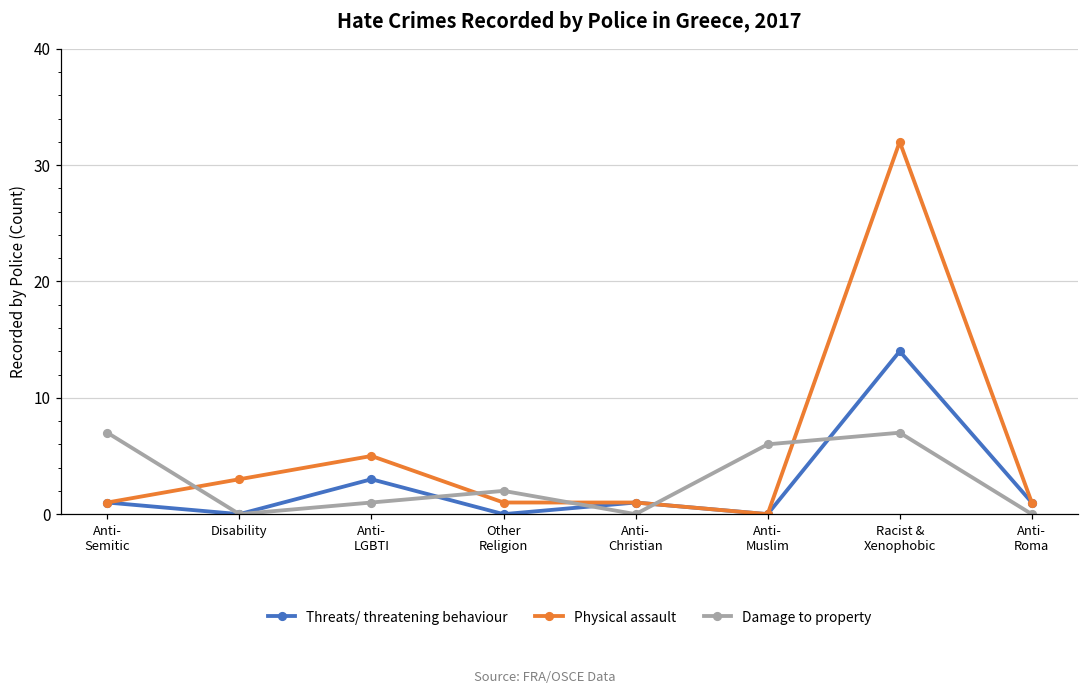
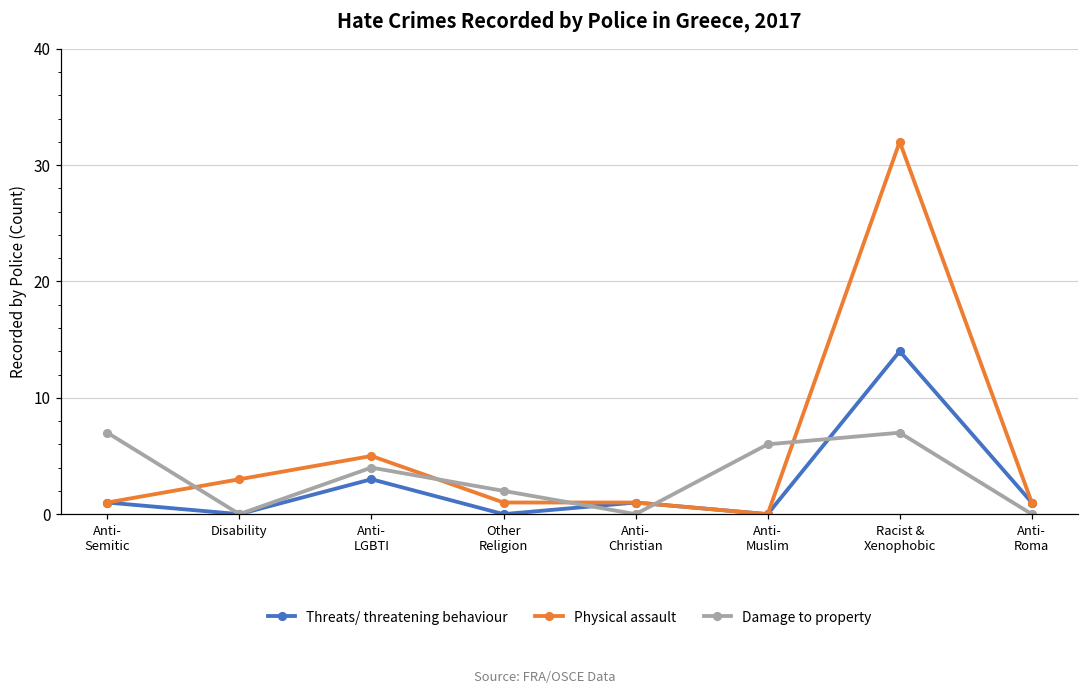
  {
    "Threats/ threatening behaviour": {
      "Anti- LGBTI": 3,
      "Other Religion": 0,
      "Racist & Xenophobic": 14
    },
    "Physical assault": {
      "Disability": 3,
      "Anti- LGBTI": 5,
      "Other Religion": 1,
      "Racist & Xenophobic": 32
    },
    "Damage to property": {
      "Anti- Semitic": 7,
-     "Anti- LGBTI": 1,
+     "Anti- LGBTI": 4,
      "Other Religion": 2,
      "Anti- Christian": 0,
      "Anti- Muslim": 6,
      "Racist & Xenophobic": 7,
      "Anti- Roma": 0
    }
  }
